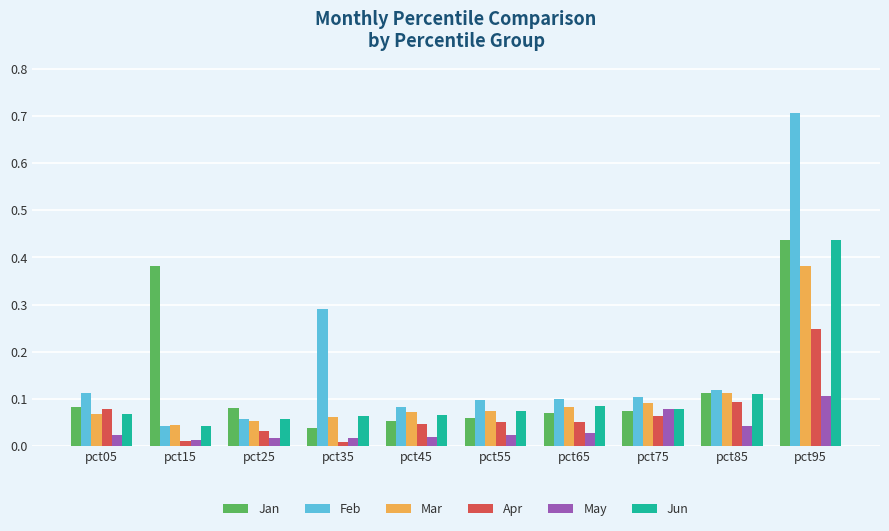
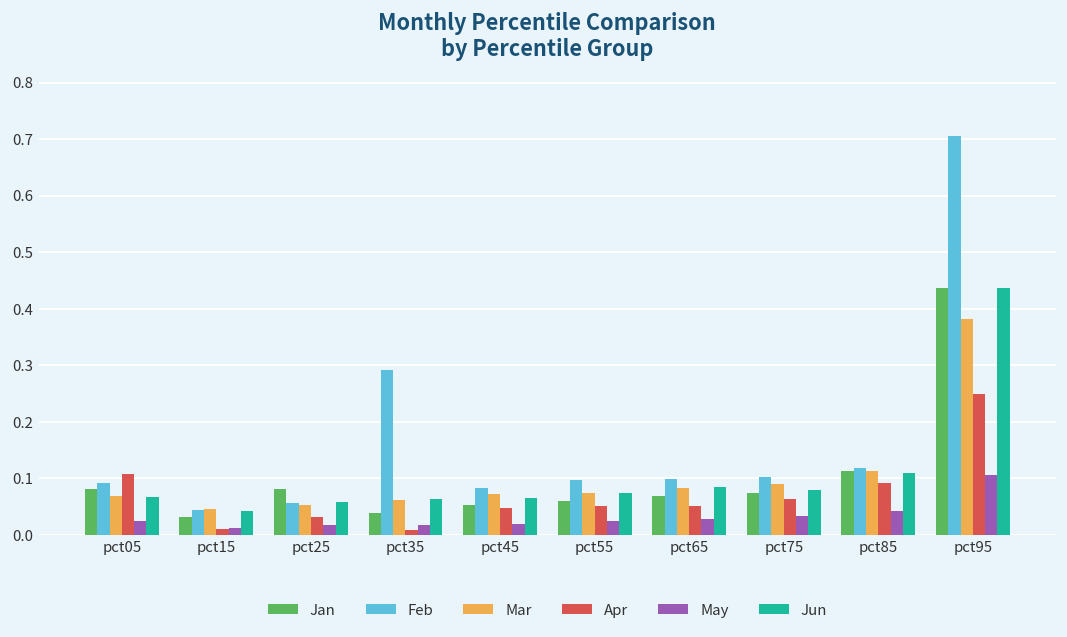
  {
    "Jan": {
      "pct05": 0.08,
-     "pct15": 0.38,
+     "pct15": 0.03,
      "pct25": 0.08,
      "pct35": 0.04,
      "pct45": 0.05,
      "pct55": 0.06,
      "pct65": 0.07,
      "pct75": 0.07,
      "pct85": 0.11,
      "pct95": 0.44
    },
    "Feb": {
-     "pct05": 0.11,
+     "pct05": 0.09,
      "pct15": 0.04,
      "pct25": 0.06,
      "pct35": 0.29,
      "pct45": 0.08,
      "pct55": 0.10,
      "pct65": 0.10,
      "pct75": 0.10,
      "pct85": 0.12,
      "pct95": 0.71
    },
    "Mar": {
      "pct05": 0.07,
      "pct15": 0.05,
      "pct25": 0.05,
      "pct35": 0.06,
      "pct45": 0.07,
      "pct55": 0.07,
      "pct65": 0.08,
      "pct75": 0.09,
      "pct85": 0.11,
      "pct95": 0.38
    },
    "Apr": {
-     "pct05": 0.08,
+     "pct05": 0.11,
      "pct15": 0.01,
      "pct25": 0.03,
      "pct35": 0.01,
      "pct45": 0.05,
      "pct55": 0.05,
      "pct65": 0.05,
      "pct75": 0.06,
      "pct85": 0.09,
      "pct95": 0.25
    },
    "May": {
      "pct05": 0.02,
      "pct15": 0.01,
      "pct25": 0.02,
      "pct35": 0.02,
      "pct45": 0.02,
      "pct55": 0.02,
      "pct65": 0.03,
-     "pct75": 0.08,
+     "pct75": 0.03,
      "pct85": 0.04,
      "pct95": 0.11
    },
    "Jun": {
      "pct05": 0.07,
      "pct15": 0.04,
      "pct25": 0.06,
      "pct35": 0.06,
      "pct45": 0.07,
      "pct55": 0.07,
      "pct65": 0.08,
      "pct75": 0.08,
      "pct85": 0.11,
      "pct95": 0.44
    }
  }
